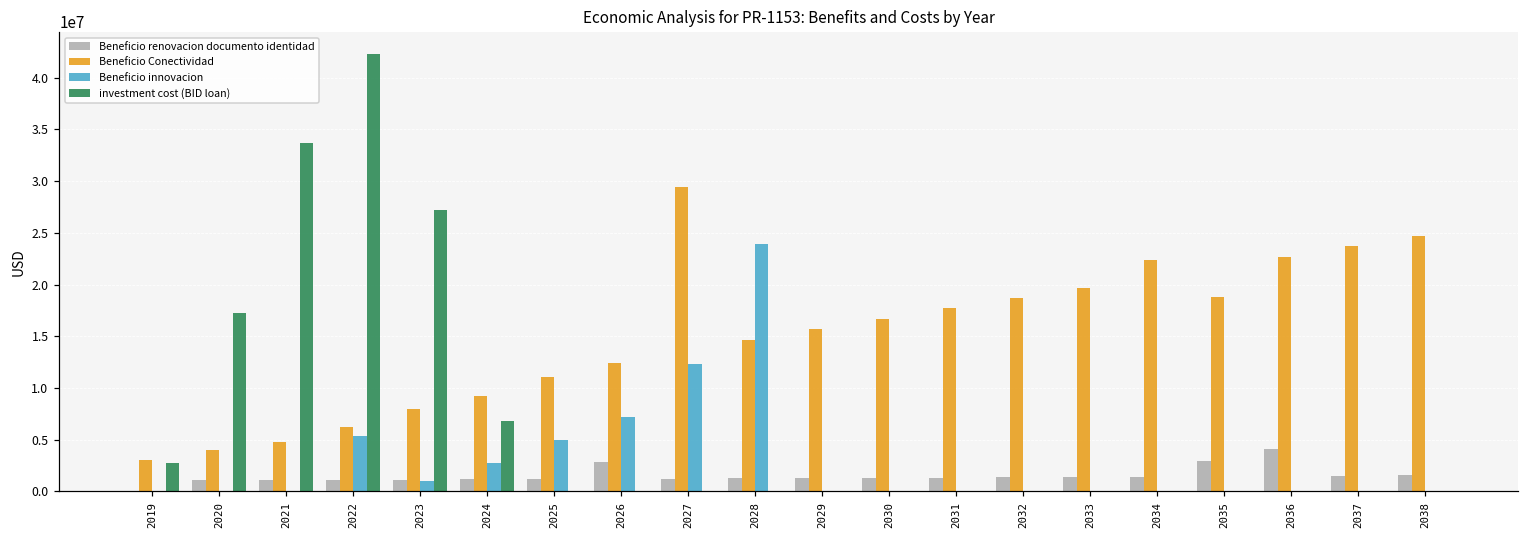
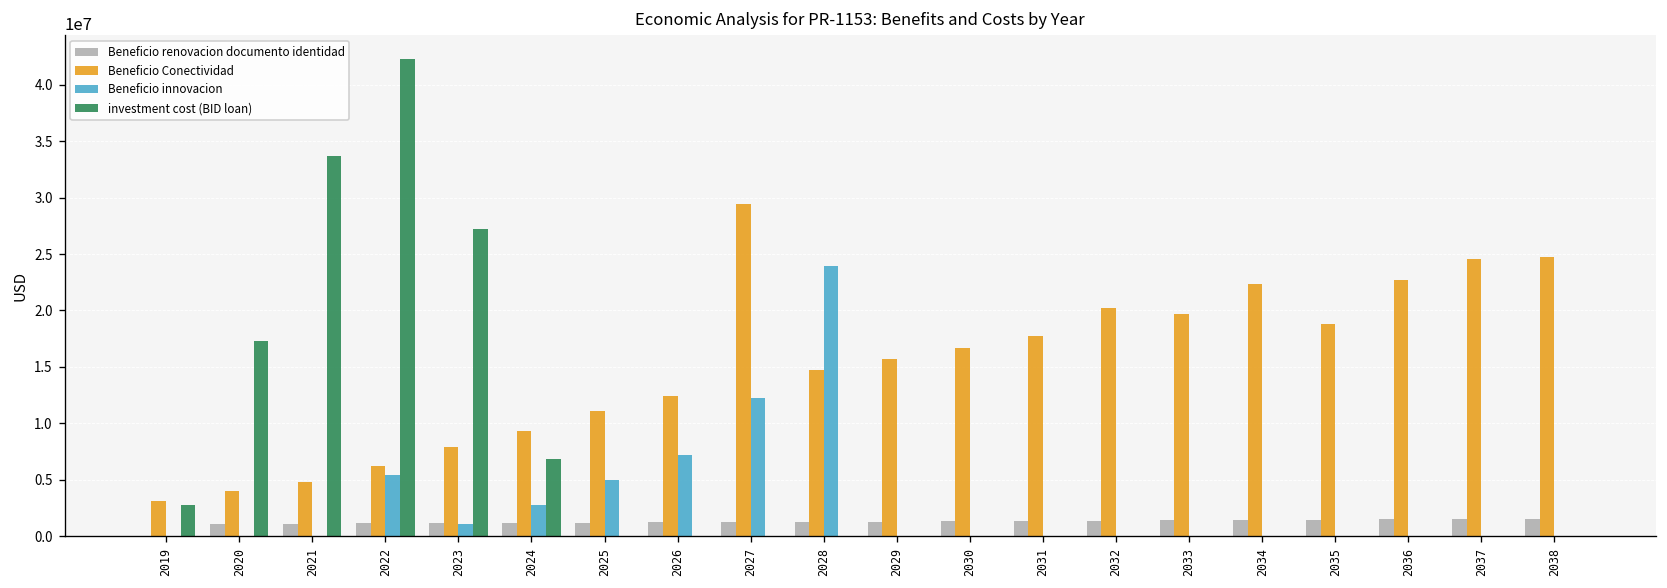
  {
    "Beneficio renovacion documento identidad": {
      "2019": 0,
      "2020": 1000000,
      "2021": 1000000,
      "2022": 1000000,
      "2023": 1000000,
      "2024": 1000000,
      "2025": 1000000,
-     "2026": 3000000,
+     "2026": 1000000,
      "2027": 1000000,
      "2028": 1000000,
      "2029": 1000000,
      "2030": 1000000,
      "2031": 1000000,
      "2032": 1000000,
      "2033": 1000000,
      "2034": 1000000,
-     "2035": 3000000,
-     "2036": 4000000,
+     "2035": 1000000,
+     "2036": 1000000,
      "2037": 2000000,
      "2038": 2000000
    },
    "Beneficio Conectividad": {
      "2019": 3000000,
      "2020": 4000000,
      "2021": 5000000,
      "2022": 6000000,
      "2023": 8000000,
      "2024": 9000000,
      "2025": 11000000,
      "2026": 12000000,
      "2027": 29000000,
      "2028": 15000000,
      "2029": 16000000,
      "2030": 17000000,
      "2031": 18000000,
-     "2032": 19000000,
+     "2032": 20000000,
      "2033": 20000000,
      "2034": 22000000,
      "2035": 19000000,
      "2036": 23000000,
-     "2037": 24000000,
+     "2037": 25000000,
      "2038": 25000000
    },
    "Beneficio innovacion": {
      "2019": 0,
      "2020": 0,
      "2021": 0,
      "2022": 5000000,
      "2023": 1000000,
      "2024": 3000000,
      "2025": 5000000,
      "2026": 7000000,
      "2027": 12000000,
      "2028": 24000000,
      "2029": 0,
      "2030": 0,
      "2031": 0,
      "2032": 0,
      "2033": 0,
      "2034": 0,
      "2035": 0,
      "2036": 0,
      "2037": 0,
      "2038": 0
    },
    "investment cost (BID loan)": {
      "2019": 3000000,
      "2020": 17000000,
      "2021": 34000000,
      "2022": 42000000,
      "2023": 27000000,
      "2024": 7000000,
      "2025": 0,
      "2026": 0,
      "2027": 0,
      "2028": 0,
      "2029": 0,
      "2030": 0,
      "2031": 0,
      "2032": 0,
      "2033": 0,
      "2034": 0,
      "2035": 0,
      "2036": 0,
      "2037": 0,
      "2038": 0
    }
  }
